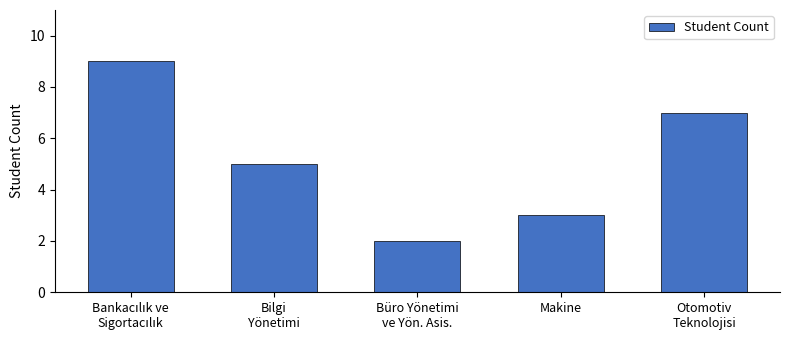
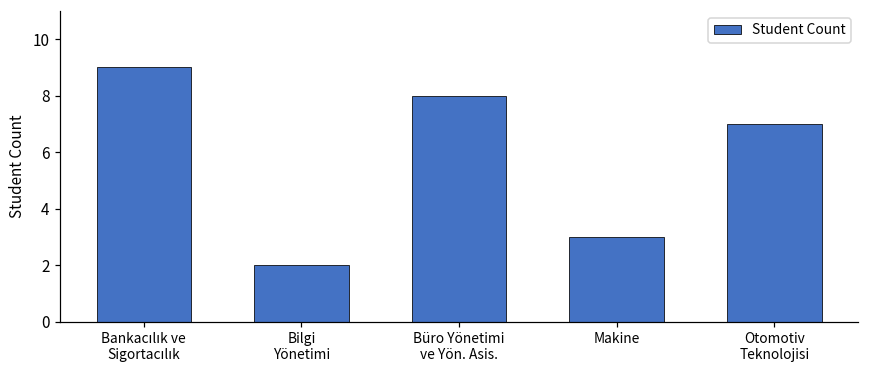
  {
    "Bankacılık ve Sigortacılık": 9,
-   "Bilgi Yönetimi": 5,
-   "Büro Yönetimi ve Yön. Asis.": 2,
+   "Bilgi Yönetimi": 2,
+   "Büro Yönetimi ve Yön. Asis.": 8,
    "Makine": 3,
    "Otomotiv Teknolojisi": 7
  }
